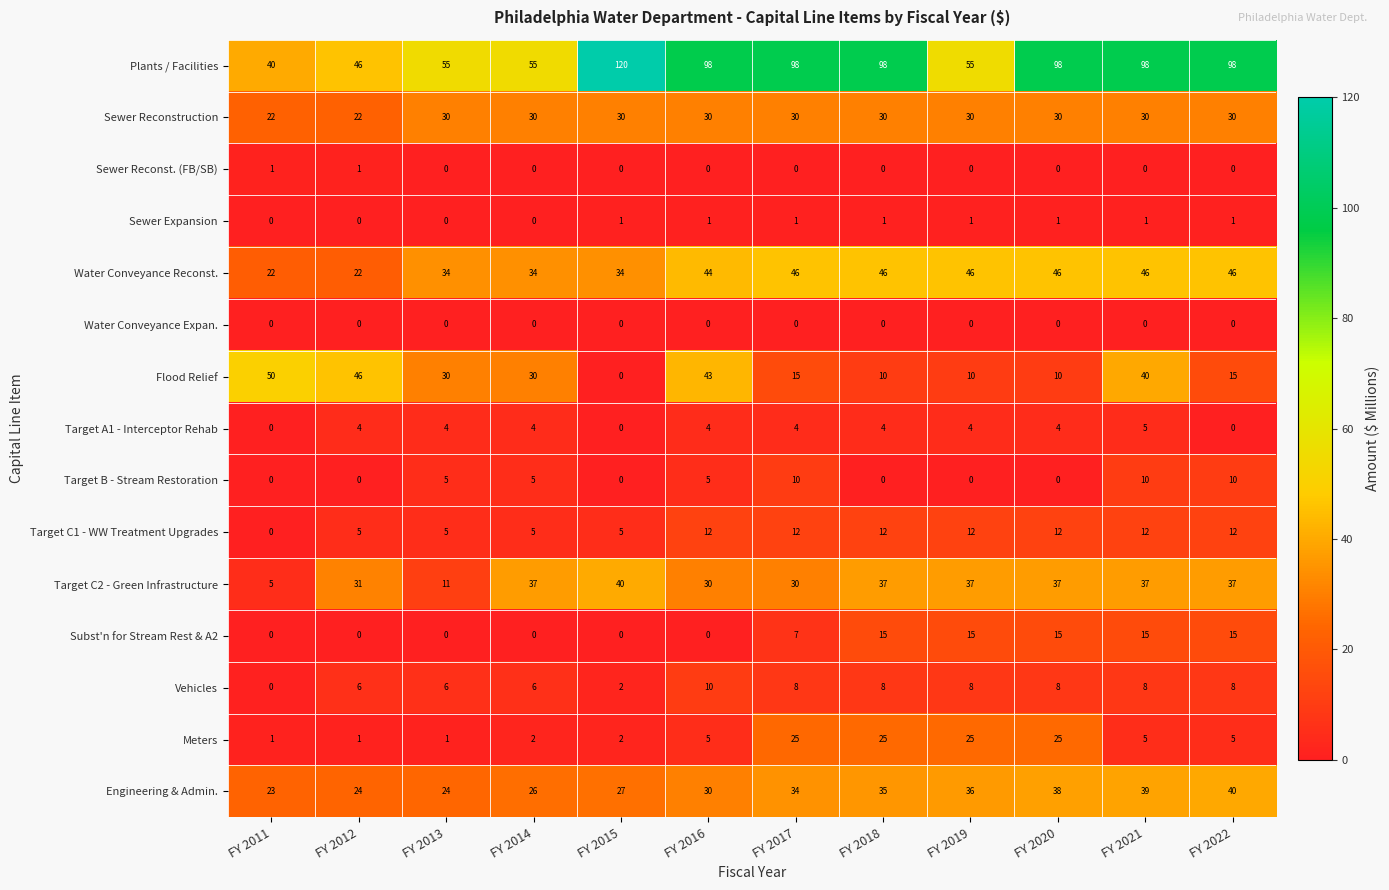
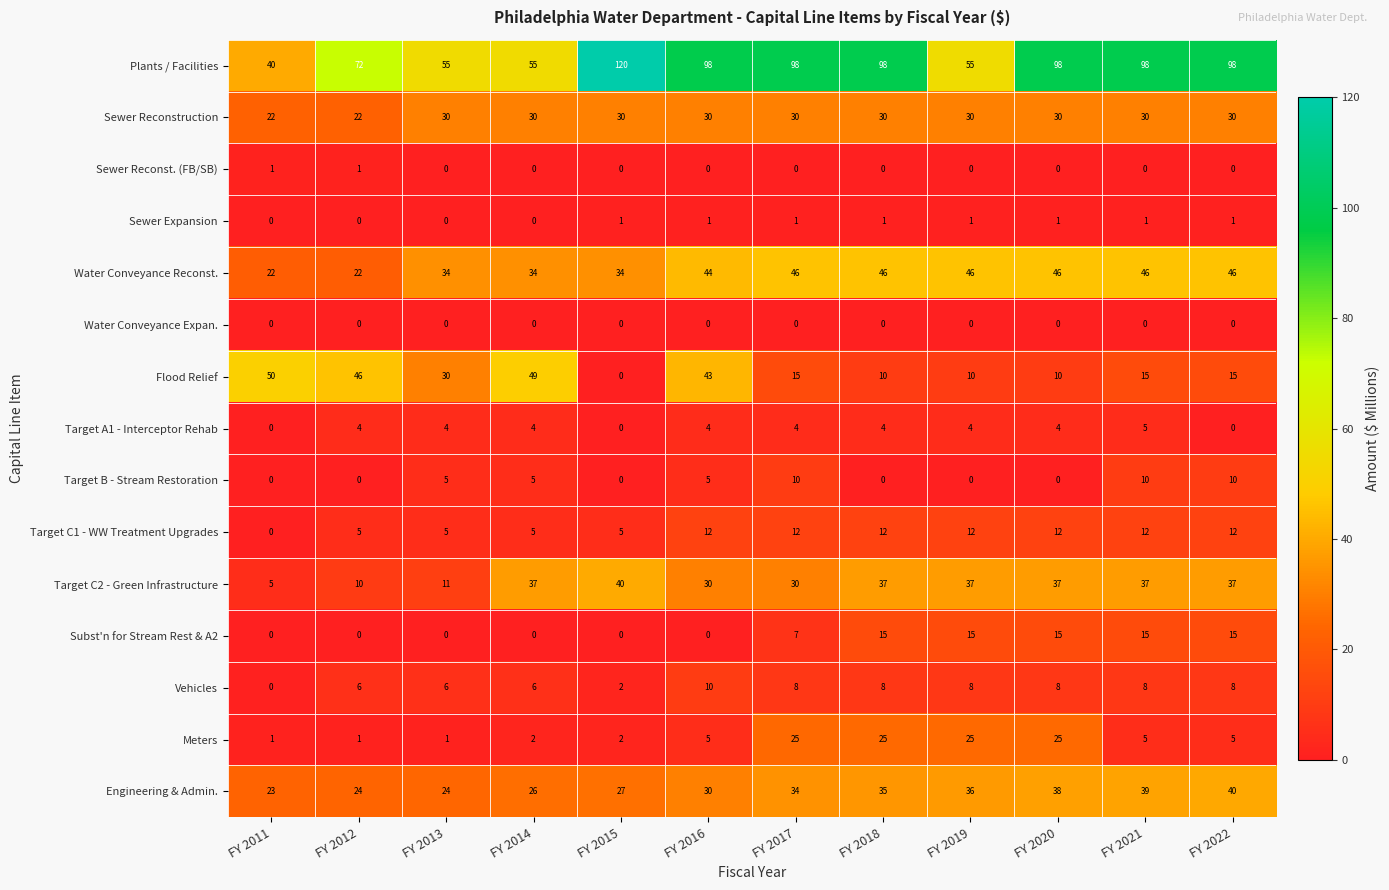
  {
    "Plants / Facilities": {
      "FY 2011": 40,
-     "FY 2012": 46,
+     "FY 2012": 72,
      "FY 2013": 55,
      "FY 2014": 55,
      "FY 2015": 120,
      "FY 2016": 98,
      "FY 2017": 98,
      "FY 2018": 98,
      "FY 2019": 55,
      "FY 2020": 98,
      "FY 2021": 98,
      "FY 2022": 98
    },
    "Sewer Reconstruction": {
      "FY 2011": 22,
      "FY 2012": 22,
      "FY 2013": 30,
      "FY 2014": 30,
      "FY 2015": 30,
      "FY 2016": 30,
      "FY 2017": 30,
      "FY 2018": 30,
      "FY 2019": 30,
      "FY 2020": 30,
      "FY 2021": 30,
      "FY 2022": 30
    },
    "Sewer Reconst. (FB/SB)": {
      "FY 2011": 1,
      "FY 2012": 1,
      "FY 2013": 0,
      "FY 2014": 0,
      "FY 2015": 0,
      "FY 2016": 0,
      "FY 2017": 0,
      "FY 2018": 0,
      "FY 2019": 0,
      "FY 2020": 0,
      "FY 2021": 0,
      "FY 2022": 0
    },
    "Sewer Expansion": {
      "FY 2011": 0,
      "FY 2012": 0,
      "FY 2013": 0,
      "FY 2014": 0,
      "FY 2015": 1,
      "FY 2016": 1,
      "FY 2017": 1,
      "FY 2018": 1,
      "FY 2019": 1,
      "FY 2020": 1,
      "FY 2021": 1,
      "FY 2022": 1
    },
    "Water Conveyance Reconst.": {
      "FY 2011": 22,
      "FY 2012": 22,
      "FY 2013": 34,
      "FY 2014": 34,
      "FY 2015": 34,
      "FY 2016": 44,
      "FY 2017": 46,
      "FY 2018": 46,
      "FY 2019": 46,
      "FY 2020": 46,
      "FY 2021": 46,
      "FY 2022": 46
    },
    "Water Conveyance Expan.": {
      "FY 2011": 0,
      "FY 2012": 0,
      "FY 2013": 0,
      "FY 2014": 0,
      "FY 2015": 0,
      "FY 2016": 0,
      "FY 2017": 0,
      "FY 2018": 0,
      "FY 2019": 0,
      "FY 2020": 0,
      "FY 2021": 0,
      "FY 2022": 0
    },
    "Flood Relief": {
      "FY 2011": 50,
      "FY 2012": 46,
      "FY 2013": 30,
-     "FY 2014": 30,
+     "FY 2014": 49,
      "FY 2015": 0,
      "FY 2016": 43,
      "FY 2017": 15,
      "FY 2018": 10,
      "FY 2019": 10,
      "FY 2020": 10,
-     "FY 2021": 40,
+     "FY 2021": 15,
      "FY 2022": 15
    },
    "Target A1 - Interceptor Rehab": {
      "FY 2011": 0,
      "FY 2012": 4,
      "FY 2013": 4,
      "FY 2014": 4,
      "FY 2015": 0,
      "FY 2016": 4,
      "FY 2017": 4,
      "FY 2018": 4,
      "FY 2019": 4,
      "FY 2020": 4,
      "FY 2021": 5,
      "FY 2022": 0
    },
    "Target B - Stream Restoration": {
      "FY 2011": 0,
      "FY 2012": 0,
      "FY 2013": 5,
      "FY 2014": 5,
      "FY 2015": 0,
      "FY 2016": 5,
      "FY 2017": 10,
      "FY 2018": 0,
      "FY 2019": 0,
      "FY 2020": 0,
      "FY 2021": 10,
      "FY 2022": 10
    },
    "Target C1 - WW Treatment Upgrades": {
      "FY 2011": 0,
      "FY 2012": 5,
      "FY 2013": 5,
      "FY 2014": 5,
      "FY 2015": 5,
      "FY 2016": 12,
      "FY 2017": 12,
      "FY 2018": 12,
      "FY 2019": 12,
      "FY 2020": 12,
      "FY 2021": 12,
      "FY 2022": 12
    },
    "Target C2 - Green Infrastructure": {
      "FY 2011": 5,
-     "FY 2012": 31,
+     "FY 2012": 10,
      "FY 2013": 11,
      "FY 2014": 37,
      "FY 2015": 40,
      "FY 2016": 30,
      "FY 2017": 30,
      "FY 2018": 37,
      "FY 2019": 37,
      "FY 2020": 37,
      "FY 2021": 37,
      "FY 2022": 37
    },
    "Subst'n for Stream Rest & A2": {
      "FY 2011": 0,
      "FY 2012": 0,
      "FY 2013": 0,
      "FY 2014": 0,
      "FY 2015": 0,
      "FY 2016": 0,
      "FY 2017": 7,
      "FY 2018": 15,
      "FY 2019": 15,
      "FY 2020": 15,
      "FY 2021": 15,
      "FY 2022": 15
    },
    "Vehicles": {
      "FY 2011": 0,
      "FY 2012": 6,
      "FY 2013": 6,
      "FY 2014": 6,
      "FY 2015": 2,
      "FY 2016": 10,
      "FY 2017": 8,
      "FY 2018": 8,
      "FY 2019": 8,
      "FY 2020": 8,
      "FY 2021": 8,
      "FY 2022": 8
    },
    "Meters": {
      "FY 2011": 1,
      "FY 2012": 1,
      "FY 2013": 1,
      "FY 2014": 2,
      "FY 2015": 2,
      "FY 2016": 5,
      "FY 2017": 25,
      "FY 2018": 25,
      "FY 2019": 25,
      "FY 2020": 25,
      "FY 2021": 5,
      "FY 2022": 5
    },
    "Engineering & Admin.": {
      "FY 2011": 23,
      "FY 2012": 24,
      "FY 2013": 24,
      "FY 2014": 26,
      "FY 2015": 27,
      "FY 2016": 30,
      "FY 2017": 34,
      "FY 2018": 35,
      "FY 2019": 36,
      "FY 2020": 38,
      "FY 2021": 39,
      "FY 2022": 40
    }
  }
